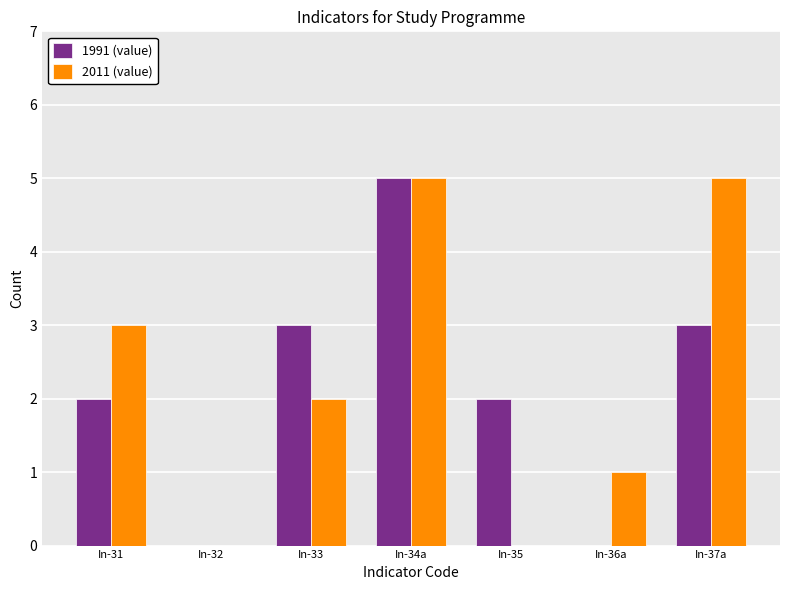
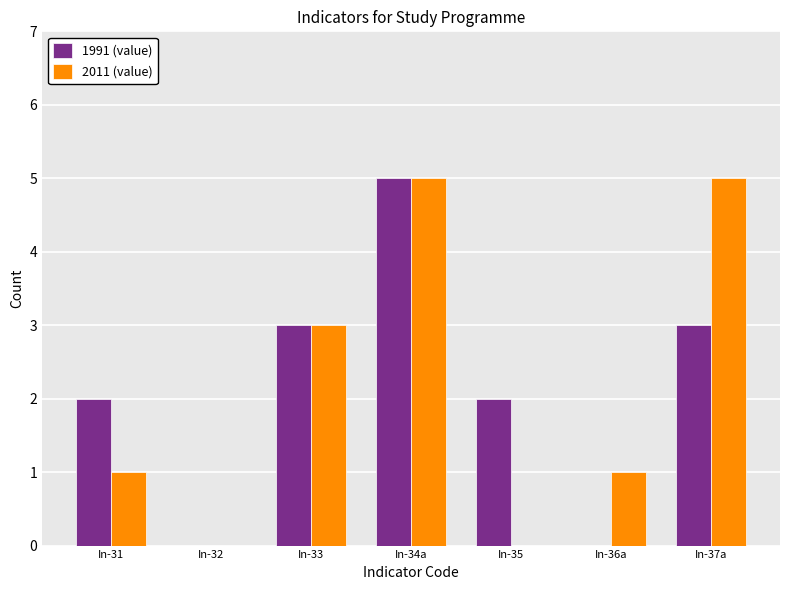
  {
    "1991 (value)": {
      "In-31": 2,
      "In-32": 0,
      "In-33": 3,
      "In-34a": 5,
      "In-35": 2,
      "In-36a": 0,
      "In-37a": 3
    },
    "2011 (value)": {
-     "In-31": 3,
+     "In-31": 1,
      "In-32": 0,
-     "In-33": 2,
+     "In-33": 3,
      "In-34a": 5,
      "In-35": 0,
      "In-36a": 1,
      "In-37a": 5
    }
  }
